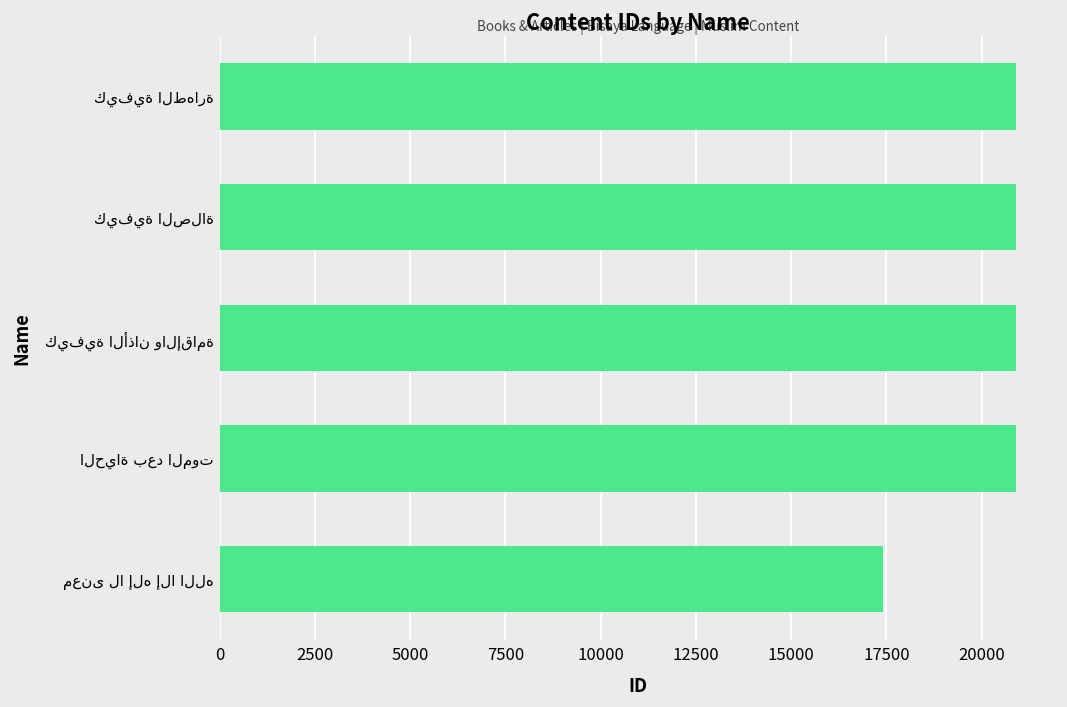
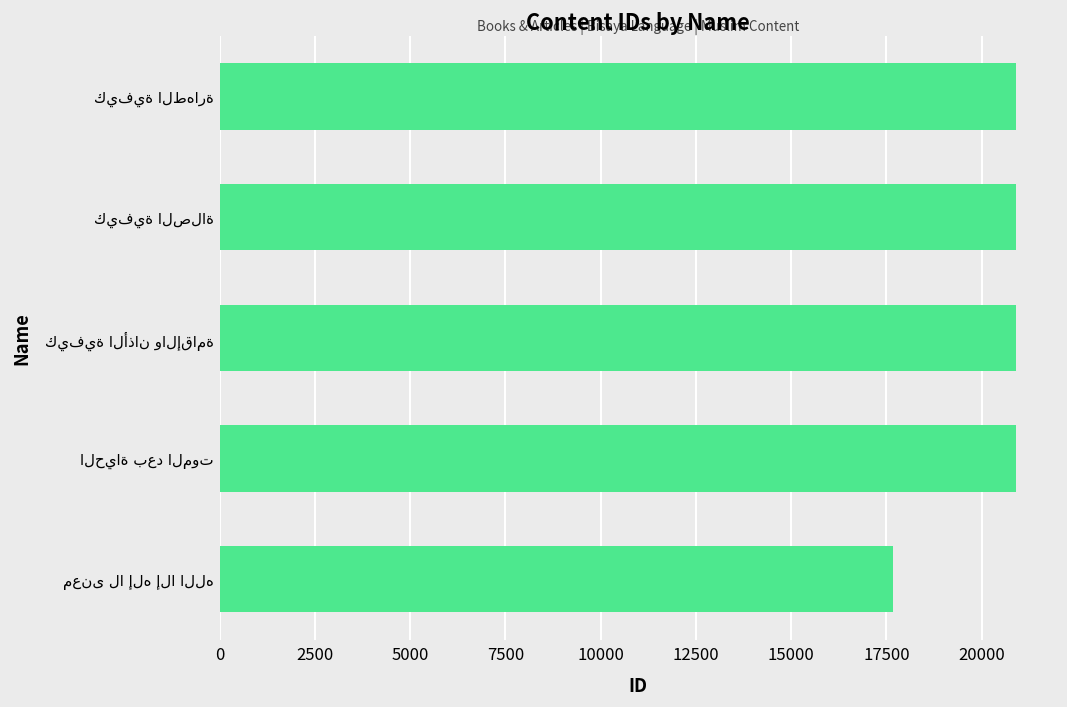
  {
    "كيفية الطهارة": 20900,
    "كيفية الصلاة": 20900,
    "كيفية الأذان والإقامة": 20900,
    "الحياة بعد الموت": 20900,
-   "معنى لا إله إلا الله": 17400
+   "معنى لا إله إلا الله": 17700
  }
